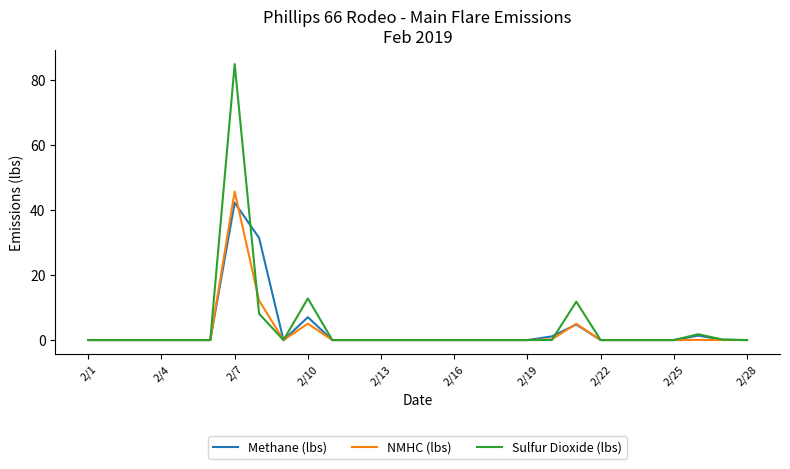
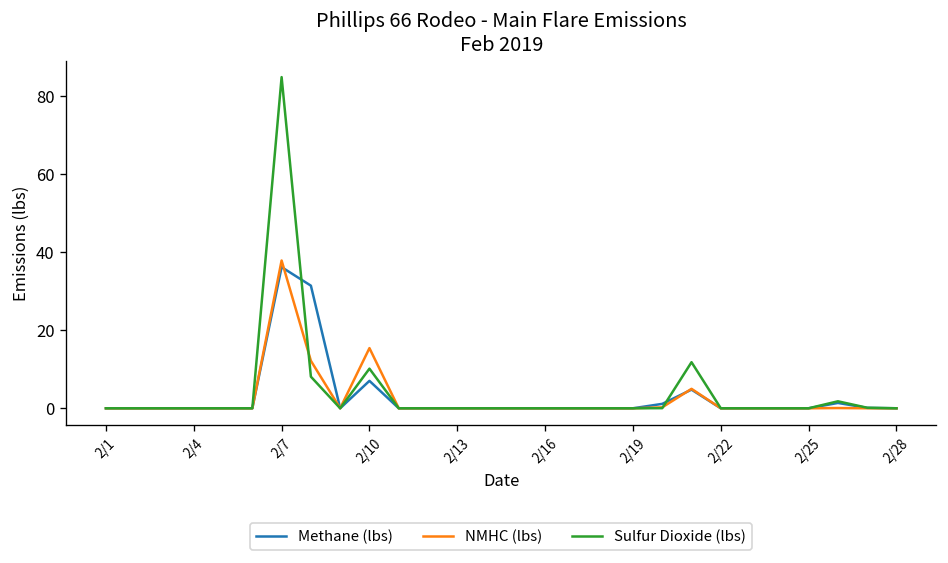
  {
    "Methane (lbs)": {
-     "2/7": 42,
+     "2/7": 36,
      "2/10": 7
    },
    "NMHC (lbs)": {
-     "2/7": 46,
-     "2/10": 5
+     "2/7": 38,
+     "2/10": 15
    },
    "Sulfur Dioxide (lbs)": {
      "2/7": 85,
-     "2/10": 13
+     "2/10": 10
    }
  }
